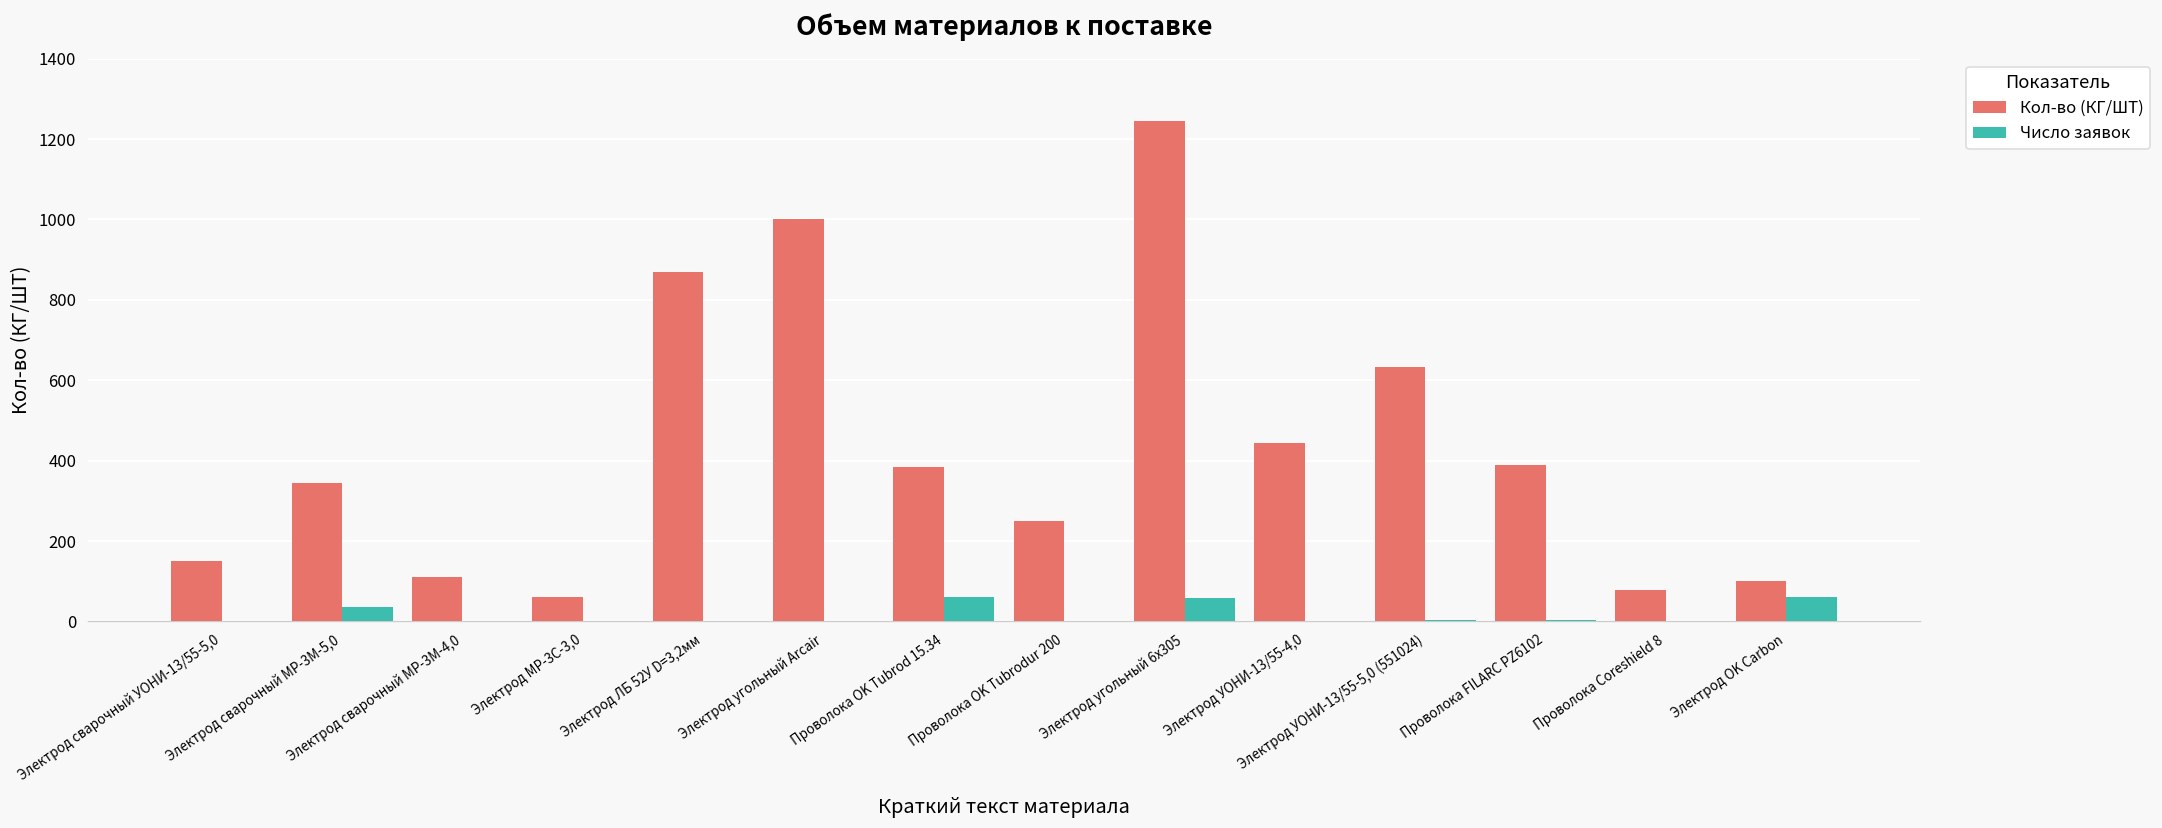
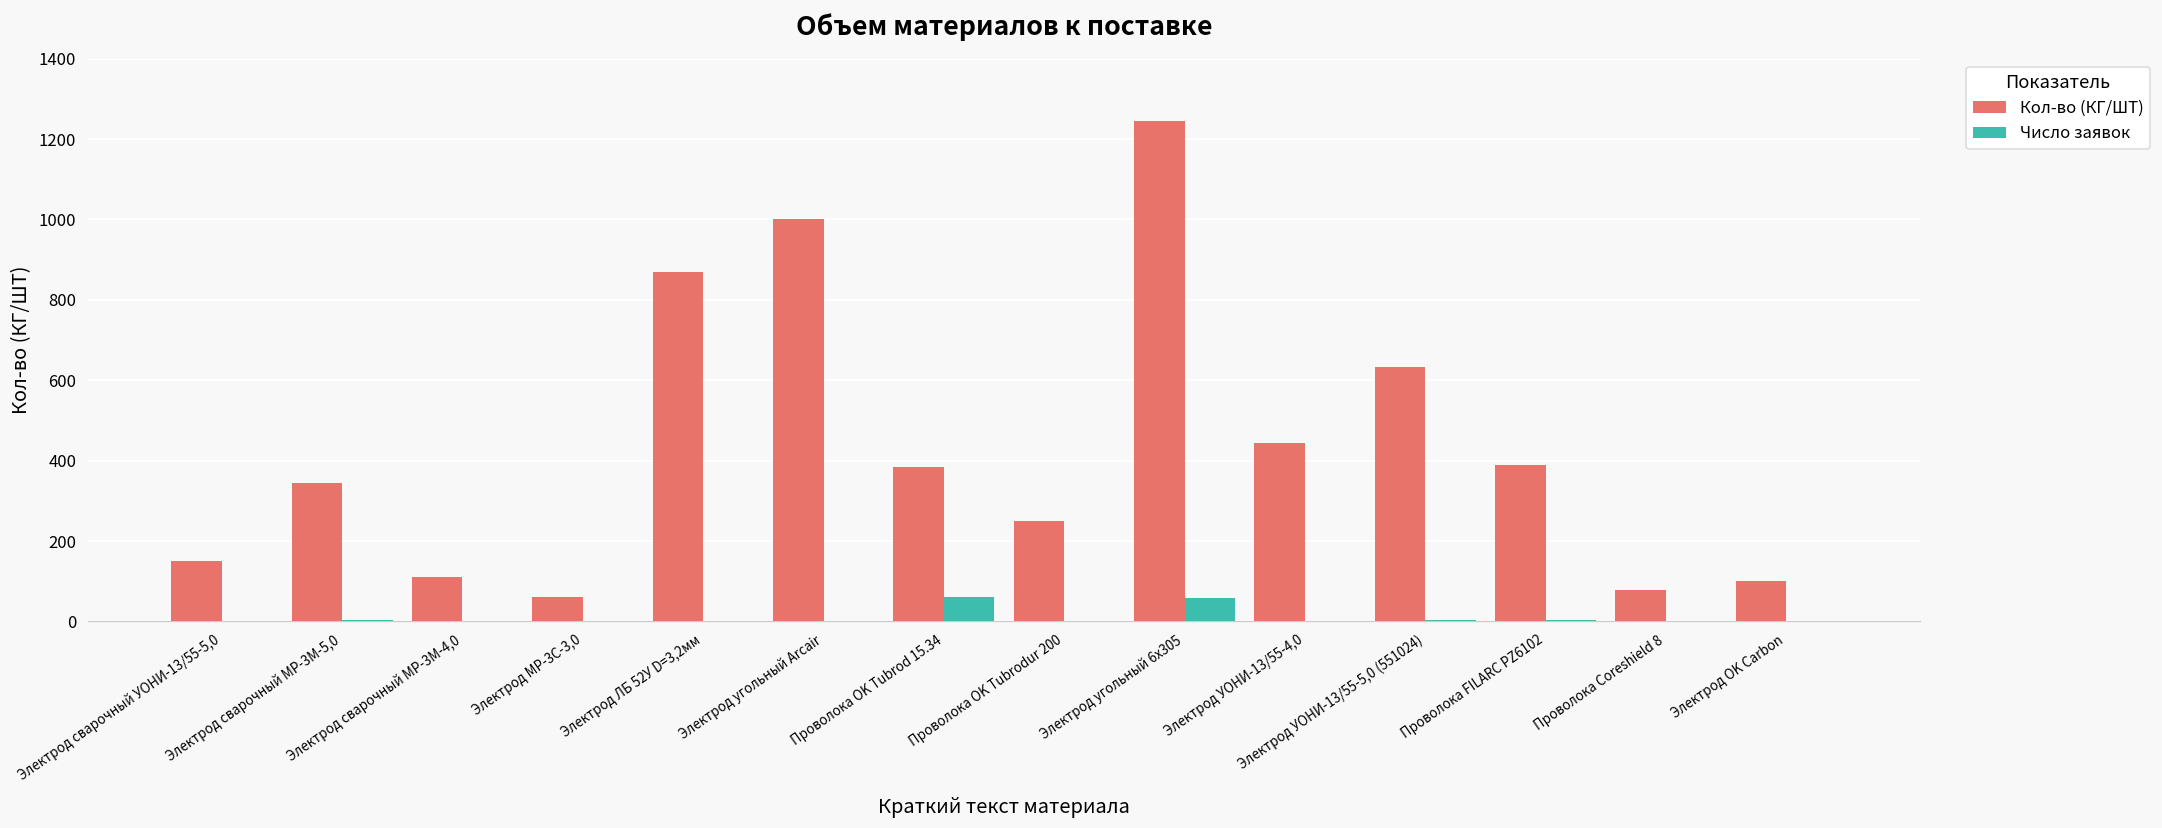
  {
    "Кол-во (КГ/ШТ)": {
      "Электрод сварочный УОНИ-13/55-5,0": 150,
      "Электрод сварочный МР-3М-5,0": 350,
      "Электрод сварочный МР-3М-4,0": 110,
      "Электрод МР-3С-3,0": 60,
      "Электрод ЛБ 52У D=3,2мм": 870,
      "Электрод угольный Arcair": 1000,
      "Проволока OK Tubrod 15.34": 380,
      "Проволока OK Tubrodur 200": 250,
      "Электрод угольный 6х305": 1250,
      "Электрод УОНИ-13/55-4,0": 440,
      "Электрод УОНИ-13/55-5,0 (551024)": 630,
      "Проволока FILARC PZ6102": 390,
      "Проволока Coreshield 8": 80,
      "Электрод OK Carbon": 100
    },
    "Число заявок": {
-     "Электрод сварочный МР-3М-5,0": 40,
+     "Электрод сварочный МР-3М-5,0": 0,
      "Проволока OK Tubrod 15.34": 60,
      "Электрод угольный 6х305": 60,
-     "Электрод OK Carbon": 60
+     "Электрод OK Carbon": 0
    }
  }
